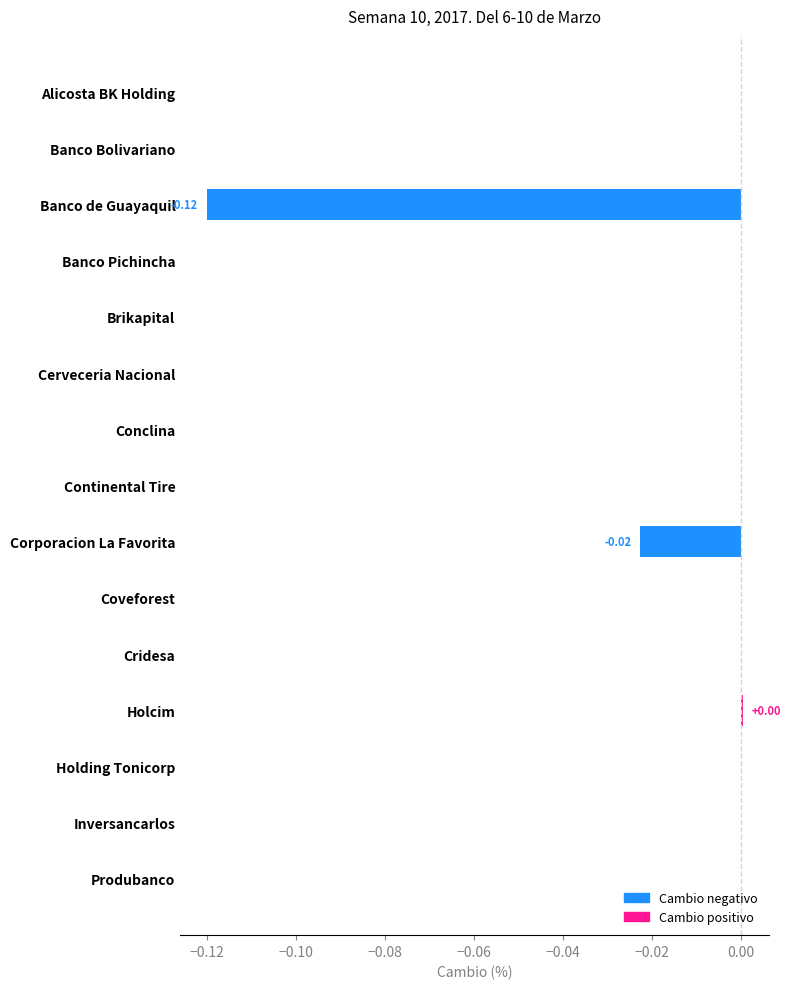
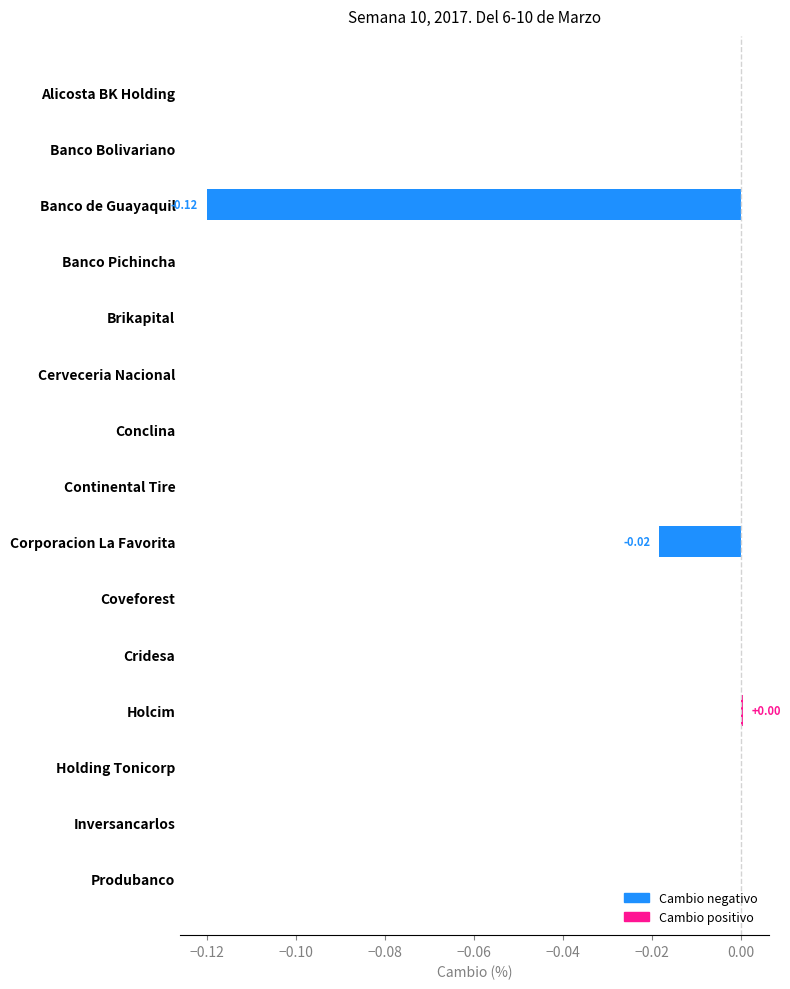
  {
    "Alicosta BK Holding": 0.000,
    "Banco Bolivariano": 0.000,
    "Banco Pichincha": 0.000,
    "Brikapital": 0.000,
    "Cerveceria Nacional": 0.000,
    "Conclina": 0.000,
    "Continental Tire": 0.000,
-   "Corporacion La Favorita": -0.023,
+   "Corporacion La Favorita": -0.018,
    "Coveforest": 0.000,
    "Cridesa": 0.000,
    "Holding Tonicorp": 0.000,
    "Inversancarlos": 0.000,
    "Produbanco": 0.000
  }
